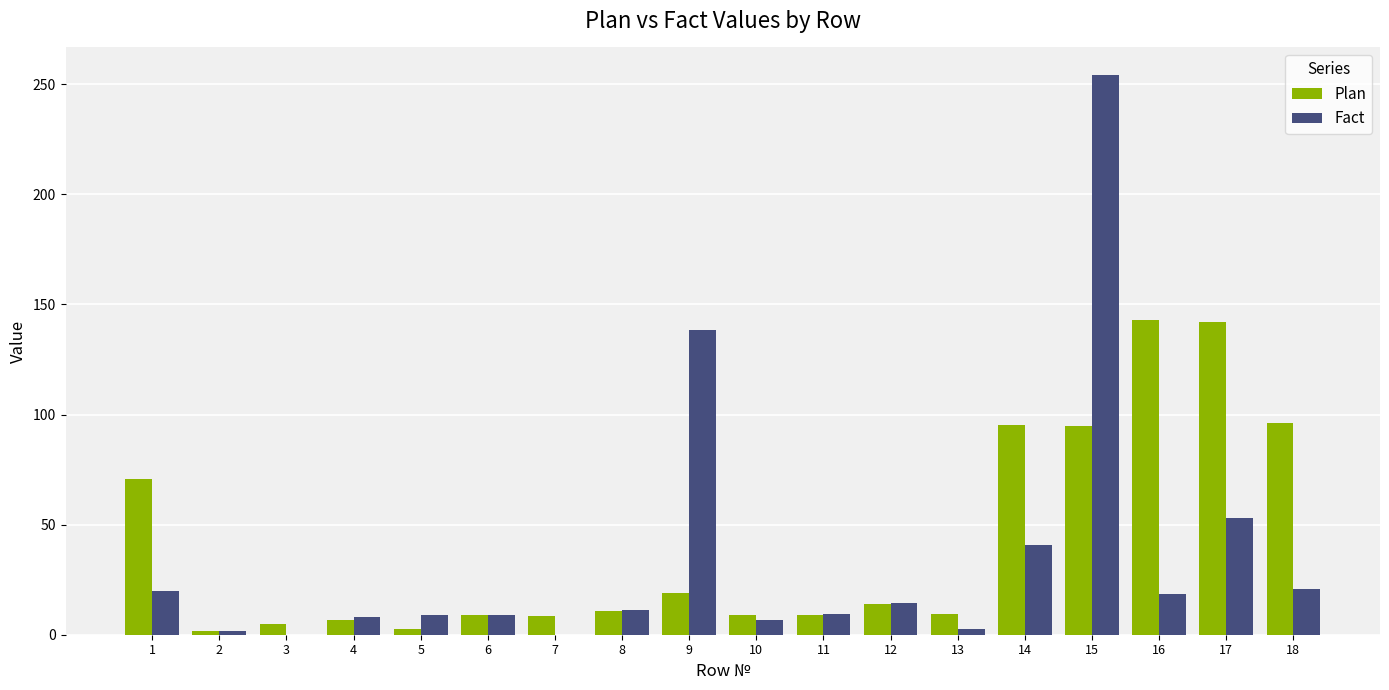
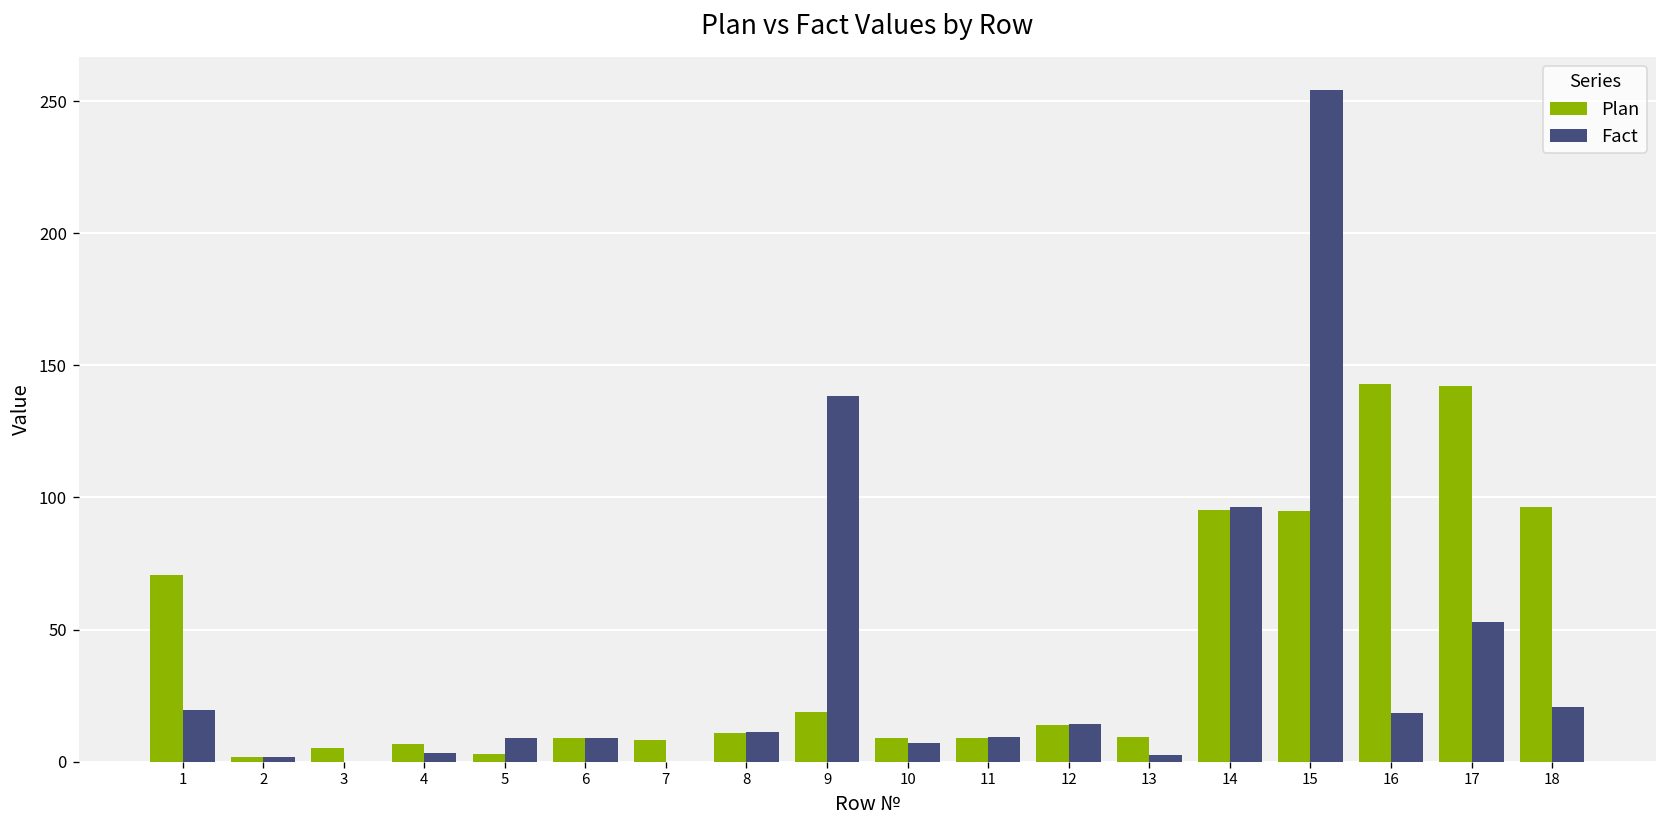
  {
    "Plan": {
      "1": 71,
      "2": 2,
      "3": 5,
      "4": 7,
      "5": 3,
      "6": 9,
      "7": 8,
      "8": 11,
      "9": 19,
      "10": 9,
      "11": 9,
      "12": 14,
      "13": 9,
      "14": 95,
      "15": 95,
      "16": 143,
      "17": 142,
      "18": 96
    },
    "Fact": {
      "1": 20,
      "2": 2,
      "3": 0,
-     "4": 8,
+     "4": 3,
      "5": 9,
      "6": 9,
      "7": 0,
      "8": 11,
      "9": 138,
      "10": 7,
      "11": 9,
      "12": 14,
      "13": 2,
-     "14": 41,
+     "14": 97,
      "15": 254,
      "16": 18,
      "17": 53,
      "18": 21
    }
  }
